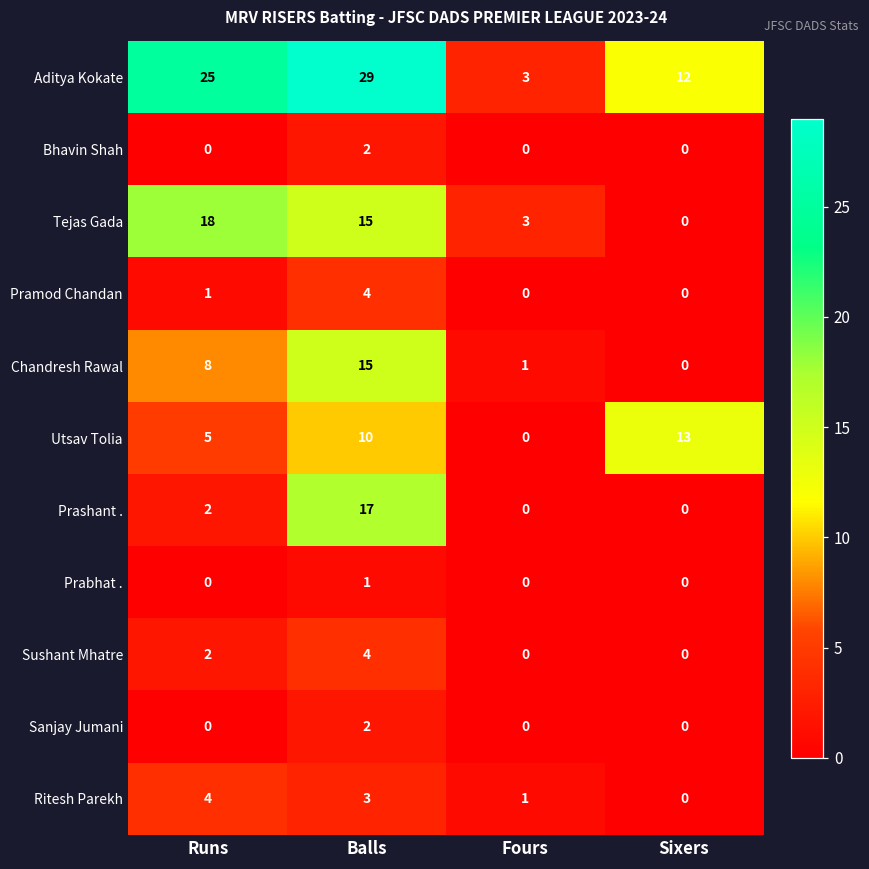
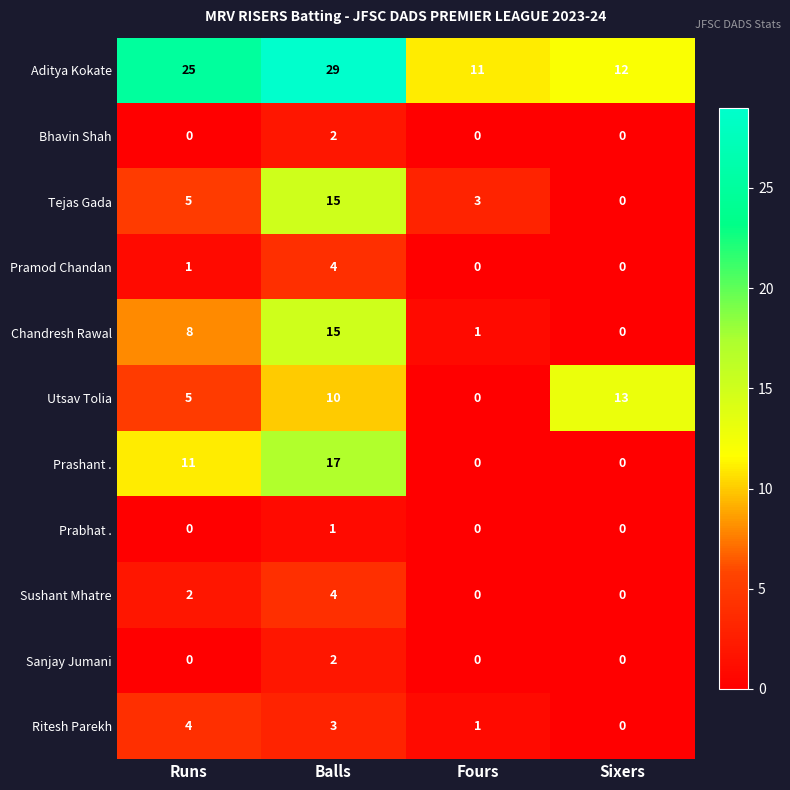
  {
    "Aditya Kokate": {
      "Runs": 25,
      "Balls": 29,
-     "Fours": 3,
+     "Fours": 11,
      "Sixers": 12
    },
    "Bhavin Shah": {
      "Runs": 0,
      "Balls": 2,
      "Fours": 0,
      "Sixers": 0
    },
    "Tejas Gada": {
-     "Runs": 18,
+     "Runs": 5,
      "Balls": 15,
      "Fours": 3,
      "Sixers": 0
    },
    "Pramod Chandan": {
      "Runs": 1,
      "Balls": 4,
      "Fours": 0,
      "Sixers": 0
    },
    "Chandresh Rawal": {
      "Runs": 8,
      "Balls": 15,
      "Fours": 1,
      "Sixers": 0
    },
    "Utsav Tolia": {
      "Runs": 5,
      "Balls": 10,
      "Fours": 0,
      "Sixers": 13
    },
    "Prashant .": {
-     "Runs": 2,
+     "Runs": 11,
      "Balls": 17,
      "Fours": 0,
      "Sixers": 0
    },
    "Prabhat .": {
      "Runs": 0,
      "Balls": 1,
      "Fours": 0,
      "Sixers": 0
    },
    "Sushant Mhatre": {
      "Runs": 2,
      "Balls": 4,
      "Fours": 0,
      "Sixers": 0
    },
    "Sanjay Jumani": {
      "Runs": 0,
      "Balls": 2,
      "Fours": 0,
      "Sixers": 0
    },
    "Ritesh Parekh": {
      "Runs": 4,
      "Balls": 3,
      "Fours": 1,
      "Sixers": 0
    }
  }
